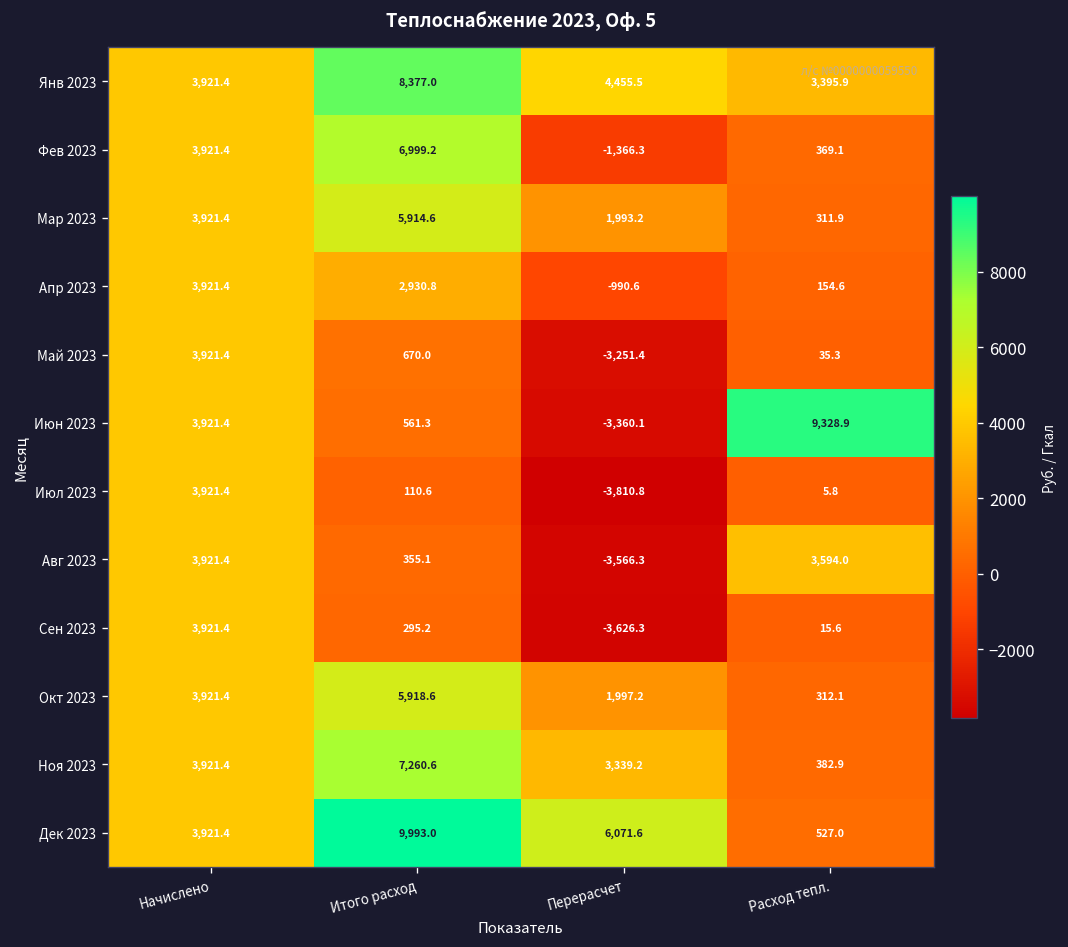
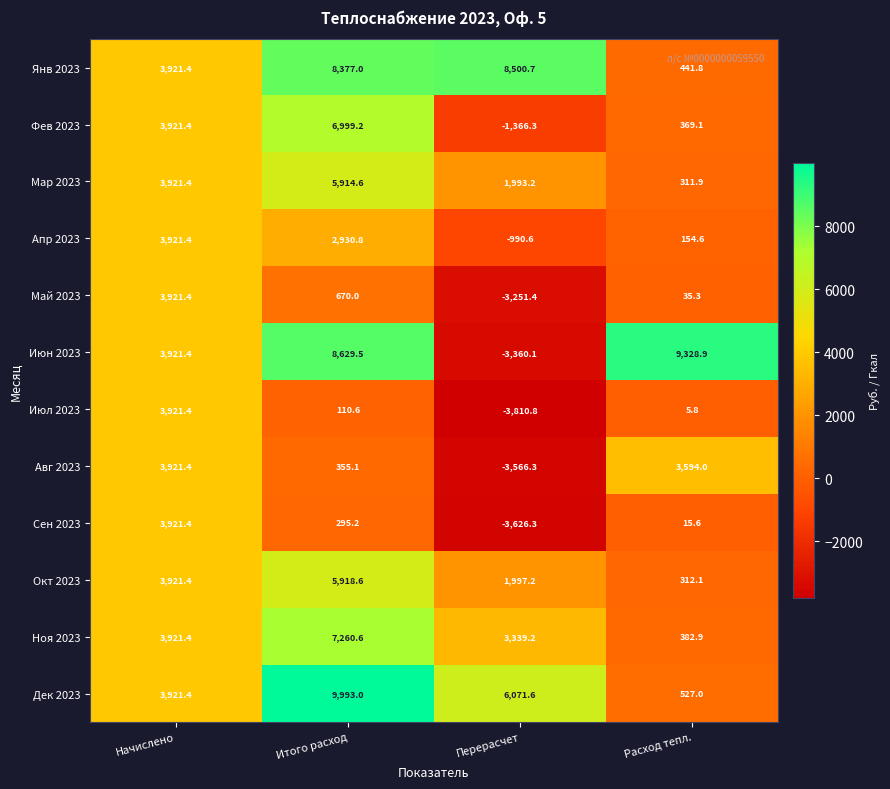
  {
    "Янв 2023": {
      "Начислено": "3,921.4",
      "Итого расход": "8,377.0",
-     "Перерасчет": "4,455.5",
-     "Расход тепл.": "3,395.9"
+     "Перерасчет": "8,500.7",
+     "Расход тепл.": "441.8"
    },
    "Фев 2023": {
      "Начислено": "3,921.4",
      "Итого расход": "6,999.2",
      "Перерасчет": "-1,366.3",
      "Расход тепл.": "369.1"
    },
    "Мар 2023": {
      "Начислено": "3,921.4",
      "Итого расход": "5,914.6",
      "Перерасчет": "1,993.2",
      "Расход тепл.": "311.9"
    },
    "Апр 2023": {
      "Начислено": "3,921.4",
      "Итого расход": "2,930.8",
      "Перерасчет": "-990.6",
      "Расход тепл.": "154.6"
    },
    "Май 2023": {
      "Начислено": "3,921.4",
      "Итого расход": "670.0",
      "Перерасчет": "-3,251.4",
      "Расход тепл.": "35.3"
    },
    "Июн 2023": {
      "Начислено": "3,921.4",
-     "Итого расход": "561.3",
+     "Итого расход": "8,629.5",
      "Перерасчет": "-3,360.1",
      "Расход тепл.": "9,328.9"
    },
    "Июл 2023": {
      "Начислено": "3,921.4",
      "Итого расход": "110.6",
      "Перерасчет": "-3,810.8",
      "Расход тепл.": "5.8"
    },
    "Авг 2023": {
      "Начислено": "3,921.4",
      "Итого расход": "355.1",
      "Перерасчет": "-3,566.3",
      "Расход тепл.": "3,594.0"
    },
    "Сен 2023": {
      "Начислено": "3,921.4",
      "Итого расход": "295.2",
      "Перерасчет": "-3,626.3",
      "Расход тепл.": "15.6"
    },
    "Окт 2023": {
      "Начислено": "3,921.4",
      "Итого расход": "5,918.6",
      "Перерасчет": "1,997.2",
      "Расход тепл.": "312.1"
    },
    "Ноя 2023": {
      "Начислено": "3,921.4",
      "Итого расход": "7,260.6",
      "Перерасчет": "3,339.2",
      "Расход тепл.": "382.9"
    },
    "Дек 2023": {
      "Начислено": "3,921.4",
      "Итого расход": "9,993.0",
      "Перерасчет": "6,071.6",
      "Расход тепл.": "527.0"
    }
  }
